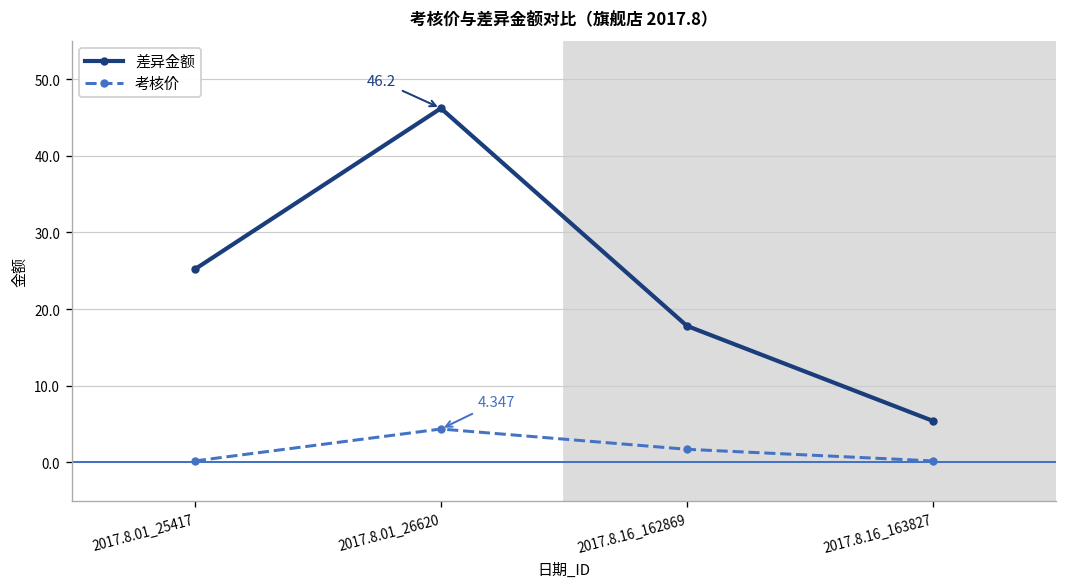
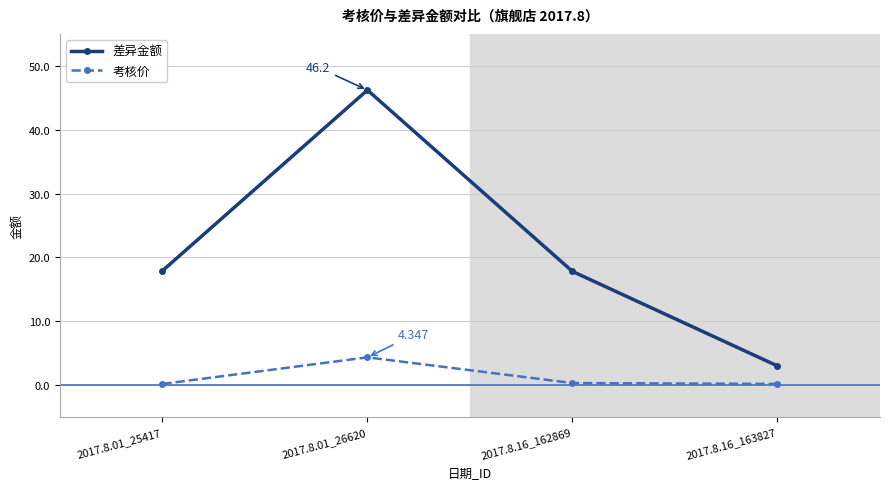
  {
    "差异金额": {
-     "2017.8.01_25417": 25,
+     "2017.8.01_25417": 18,
      "2017.8.16_162869": 18,
-     "2017.8.16_163827": 5
+     "2017.8.16_163827": 3
    },
    "考核价": {
      "2017.8.01_25417": 0,
-     "2017.8.16_162869": 2,
+     "2017.8.16_162869": 0,
      "2017.8.16_163827": 0
    }
  }
